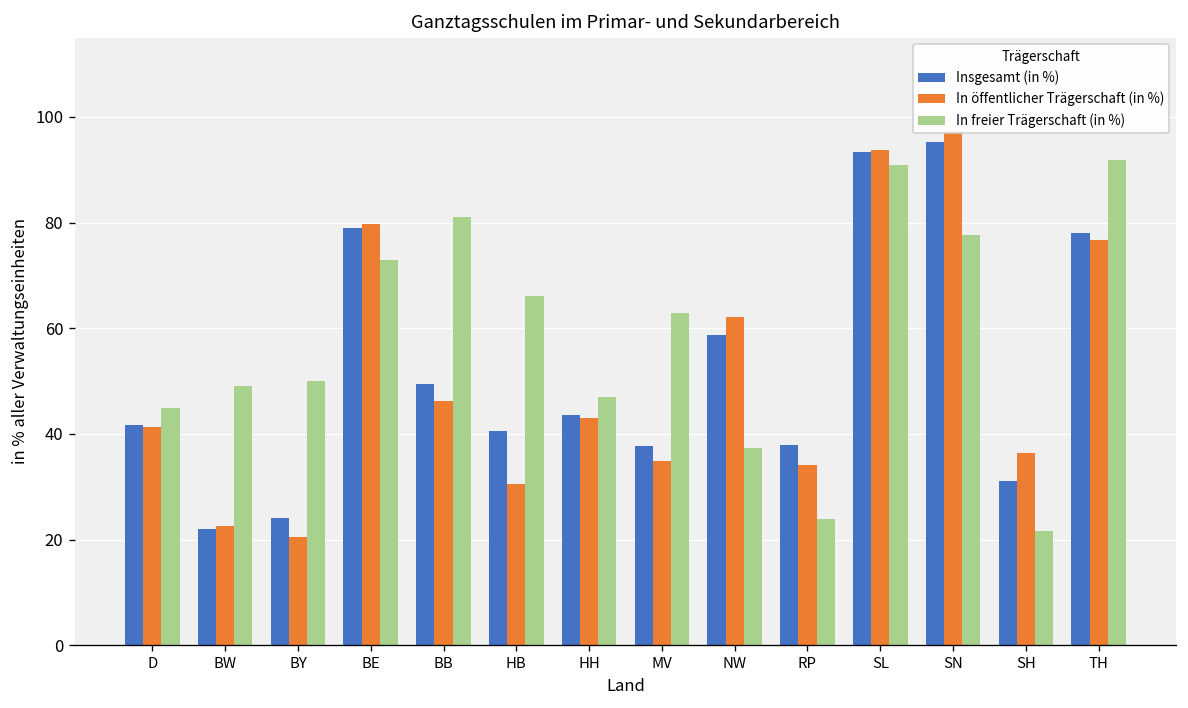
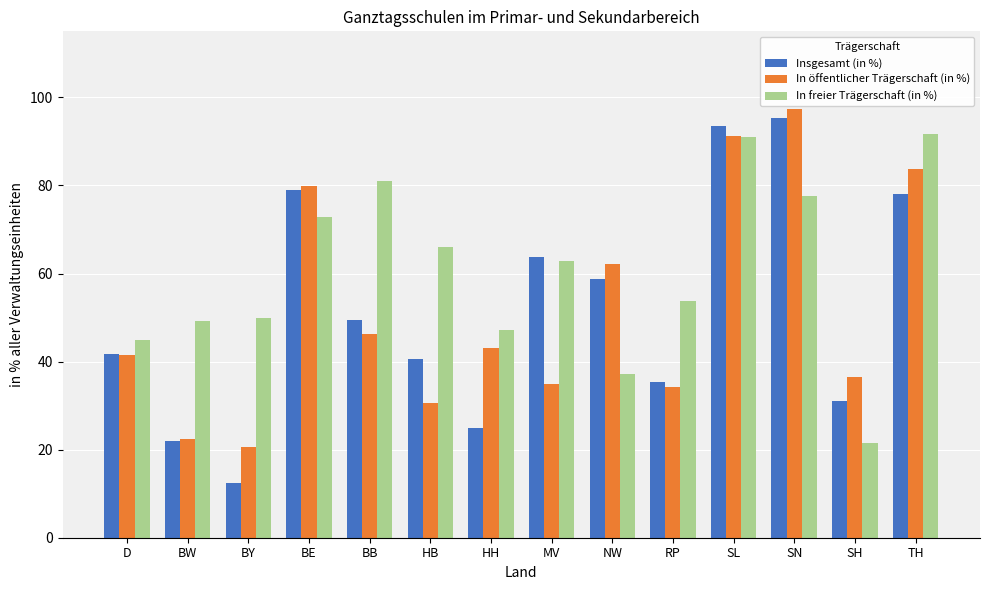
  {
    "Insgesamt (in %)": {
      "D": 42,
      "BW": 22,
-     "BY": 24,
+     "BY": 12,
      "BE": 79,
      "BB": 49,
      "HB": 41,
-     "HH": 44,
-     "MV": 38,
+     "HH": 25,
+     "MV": 64,
      "NW": 59,
-     "RP": 38,
+     "RP": 35,
      "SL": 93,
      "SN": 95,
      "SH": 31,
      "TH": 78
    },
    "In öffentlicher Trägerschaft (in %)": {
      "D": 41,
      "BW": 23,
      "BY": 21,
      "BE": 80,
      "BB": 46,
      "HB": 30,
      "HH": 43,
      "MV": 35,
      "NW": 62,
      "RP": 34,
-     "SL": 94,
+     "SL": 91,
      "SN": 97,
      "SH": 36,
-     "TH": 77
+     "TH": 84
    },
    "In freier Trägerschaft (in %)": {
      "D": 45,
      "BW": 49,
      "BY": 50,
      "BE": 73,
      "BB": 81,
      "HB": 66,
      "HH": 47,
      "MV": 63,
      "NW": 37,
-     "RP": 24,
+     "RP": 54,
      "SL": 91,
      "SN": 78,
      "SH": 22,
      "TH": 92
    }
  }
